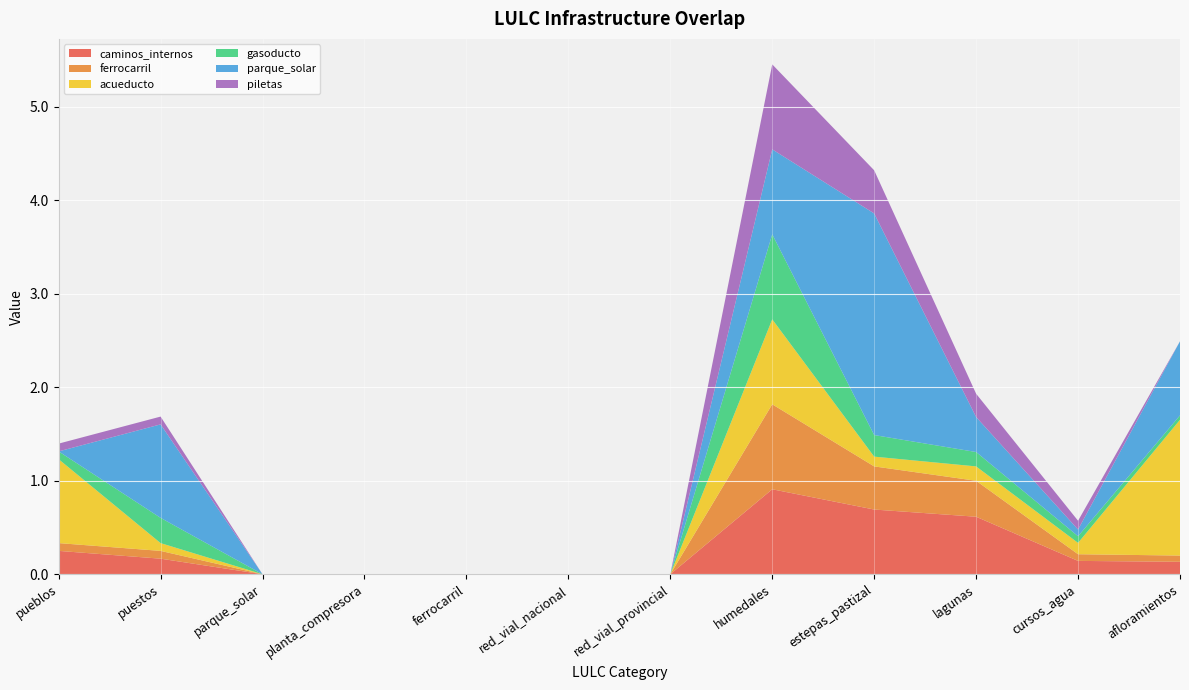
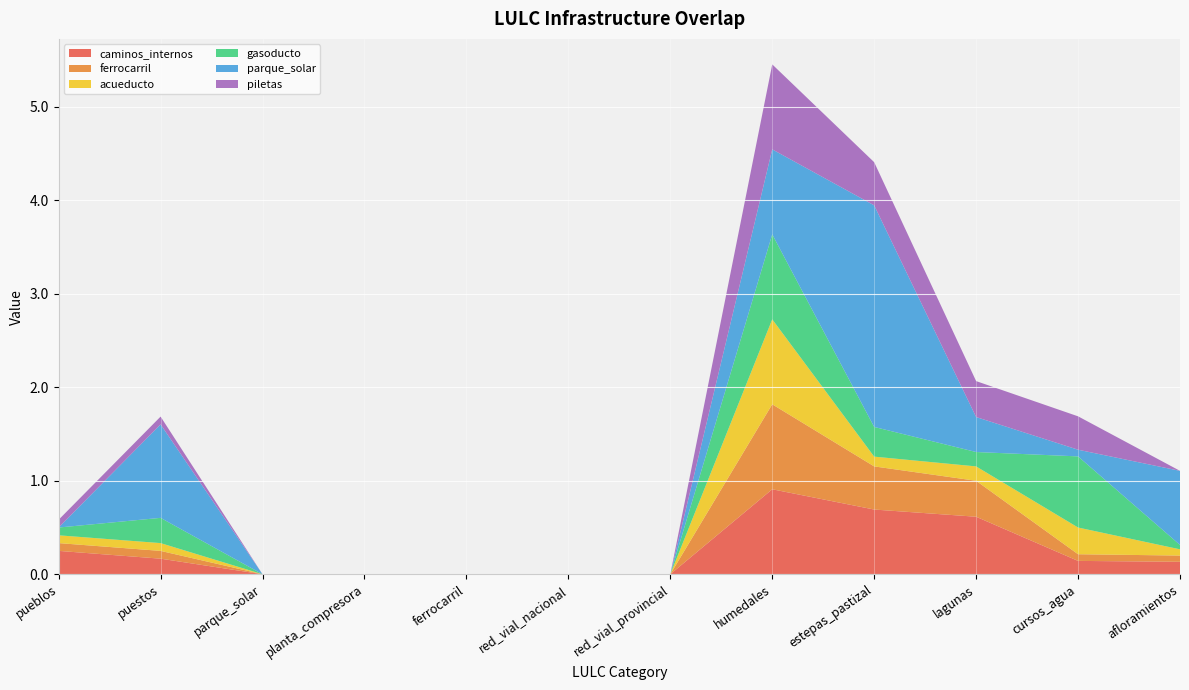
  {
    "acueducto": {
-     "pueblos": 0.9,
+     "pueblos": 0.1,
      "puestos": 0.1,
      "humedales": 0.9,
      "estepas_pastizal": 0.1,
      "lagunas": 0.2,
-     "cursos_agua": 0.1,
-     "afloramientos": 1.5
+     "cursos_agua": 0.3,
+     "afloramientos": 0.1
    },
    "gasoducto": {
      "puestos": 0.3,
      "humedales": 0.9,
-     "estepas_pastizal": 0.2,
+     "estepas_pastizal": 0.3,
      "lagunas": 0.2,
-     "cursos_agua": 0.1,
+     "cursos_agua": 0.8,
      "afloramientos": 0.0
    },
    "parque_solar": {
      "puestos": 1.0,
      "humedales": 0.9,
      "estepas_pastizal": 2.4,
      "lagunas": 0.4,
      "cursos_agua": 0.1
    },
    "piletas": {
      "pueblos": 0.1,
      "puestos": 0.1,
      "humedales": 0.9,
      "estepas_pastizal": 0.5,
-     "lagunas": 0.2,
-     "cursos_agua": 0.1
+     "lagunas": 0.4,
+     "cursos_agua": 0.4
    }
  }
